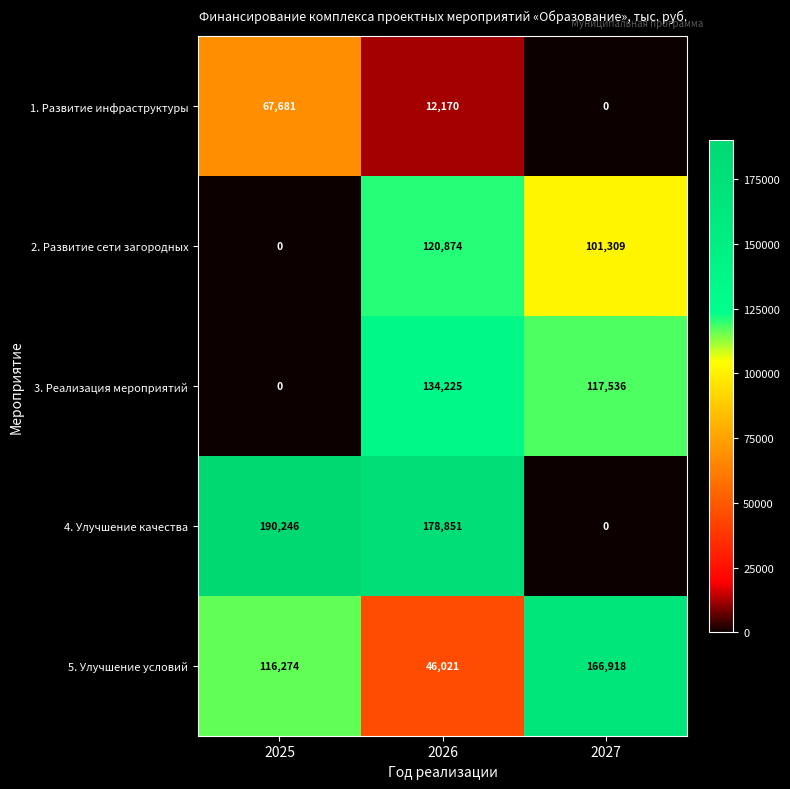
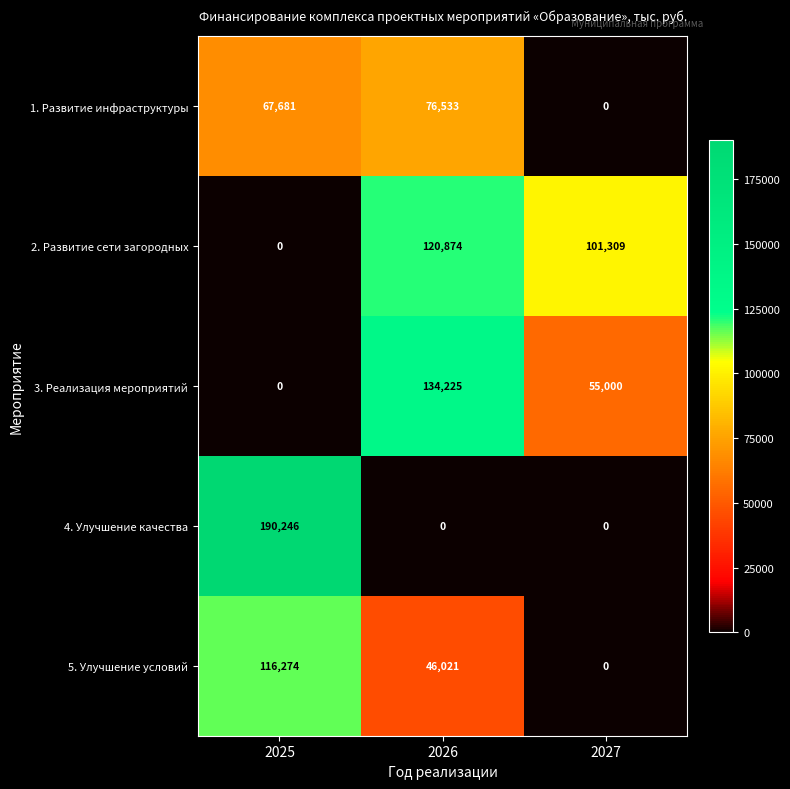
  {
    "1. Развитие инфраструктуры": {
      "2025": "67,681",
-     "2026": "12,170",
+     "2026": "76,533",
      "2027": "0"
    },
    "2. Развитие сети загородных": {
      "2025": "0",
      "2026": "120,874",
      "2027": "101,309"
    },
    "3. Реализация мероприятий": {
      "2025": "0",
      "2026": "134,225",
-     "2027": "117,536"
+     "2027": "55,000"
    },
    "4. Улучшение качества": {
      "2025": "190,246",
-     "2026": "178,851",
+     "2026": "0",
      "2027": "0"
    },
    "5. Улучшение условий": {
      "2025": "116,274",
      "2026": "46,021",
-     "2027": "166,918"
+     "2027": "0"
    }
  }
